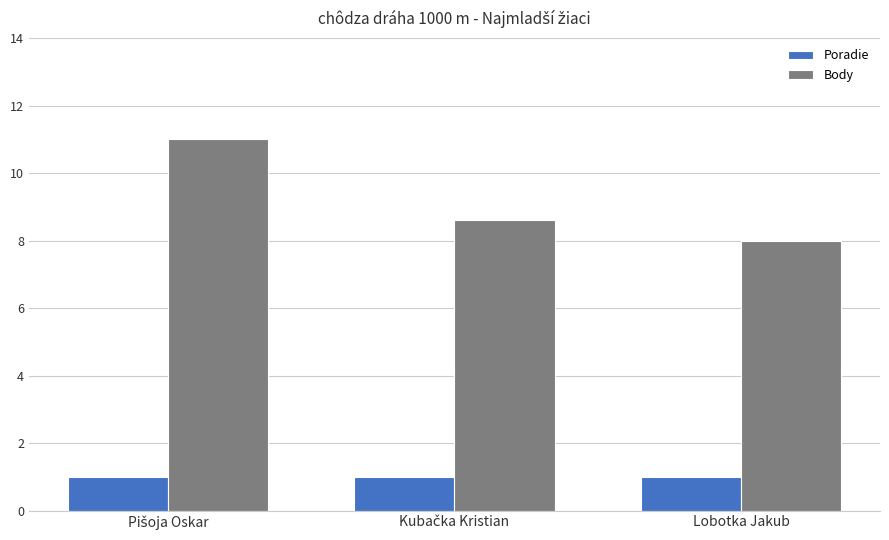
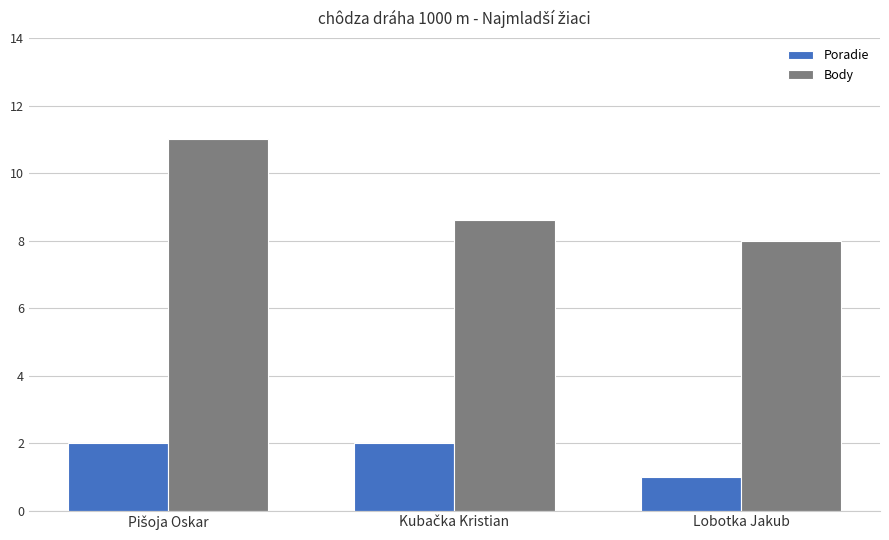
  {
    "Poradie": {
-     "Pišoja Oskar": 1,
-     "Kubačka Kristian": 1,
+     "Pišoja Oskar": 2,
+     "Kubačka Kristian": 2,
      "Lobotka Jakub": 1
    },
    "Body": {
      "Pišoja Oskar": 11,
      "Kubačka Kristian": 8.6,
      "Lobotka Jakub": 8
    }
  }
